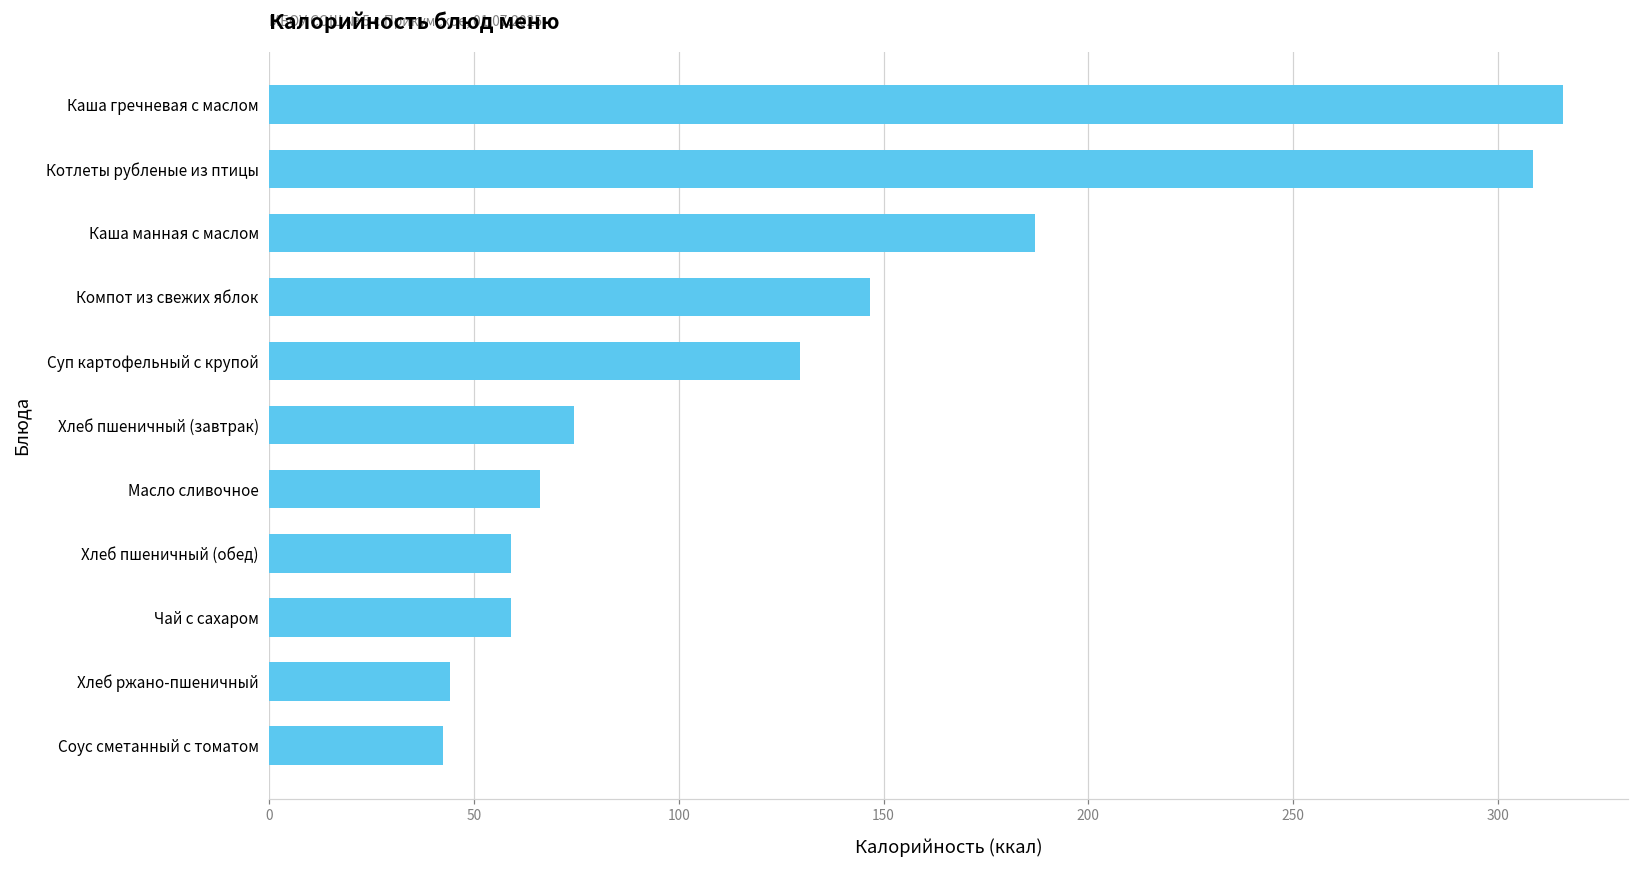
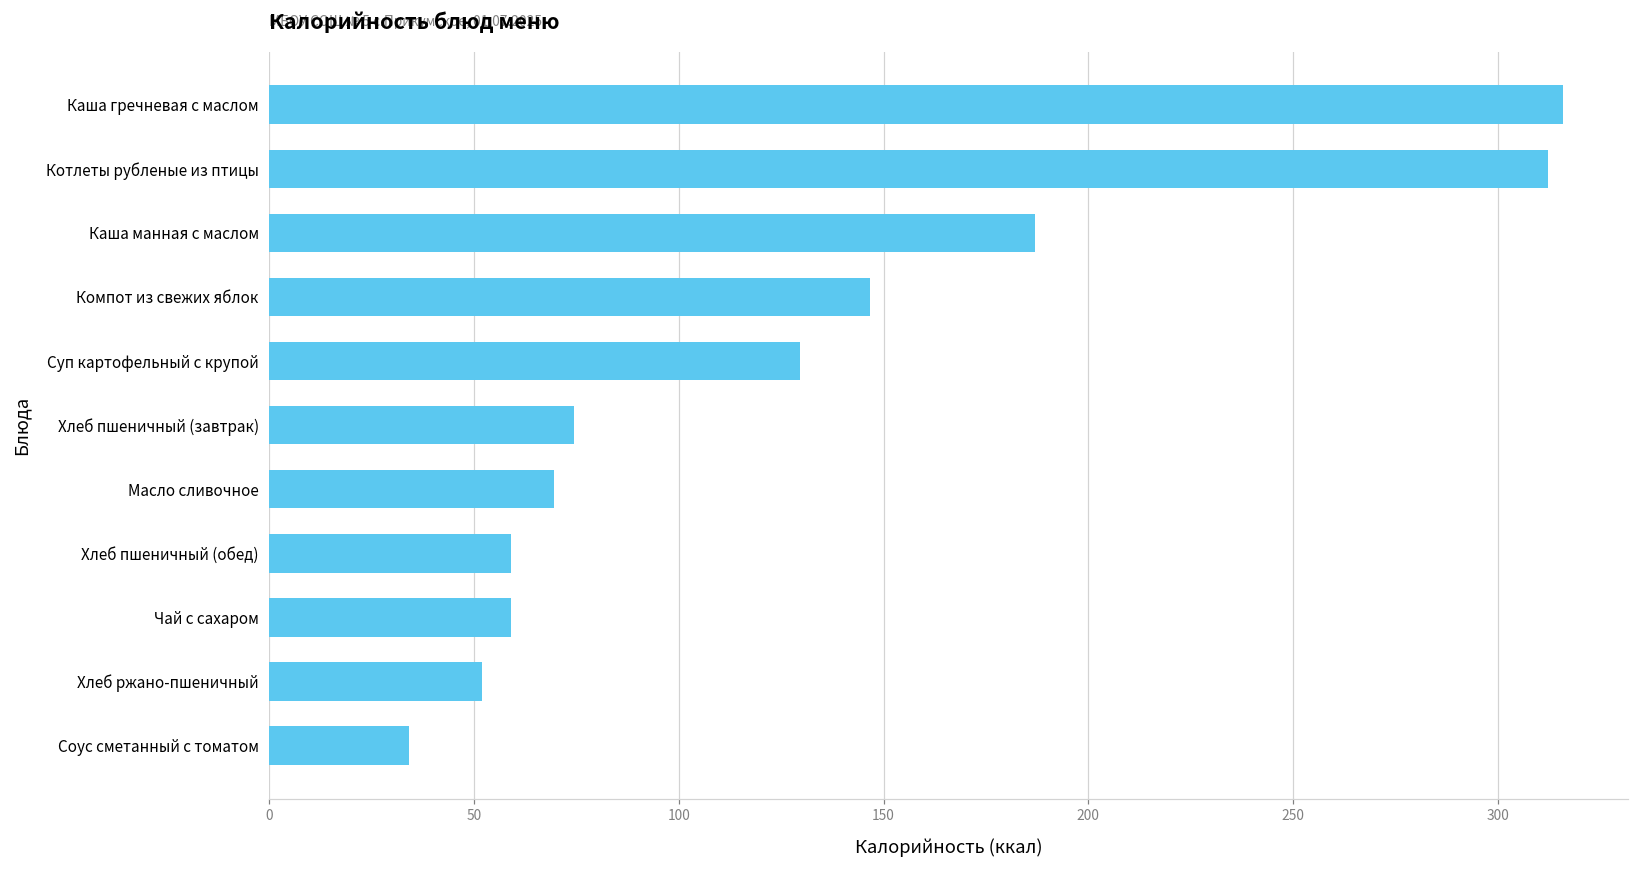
  {
    "Каша гречневая с маслом": 316,
-   "Котлеты рубленые из птицы": 309,
+   "Котлеты рубленые из птицы": 312,
    "Каша манная с маслом": 187,
    "Компот из свежих яблок": 147,
    "Суп картофельный с крупой": 130,
    "Хлеб пшеничный (завтрак)": 74,
-   "Масло сливочное": 66,
+   "Масло сливочное": 70,
    "Хлеб пшеничный (обед)": 59,
    "Чай с сахаром": 59,
-   "Хлеб ржано-пшеничный": 44,
-   "Соус сметанный с томатом": 43
+   "Хлеб ржано-пшеничный": 52,
+   "Соус сметанный с томатом": 34
  }
